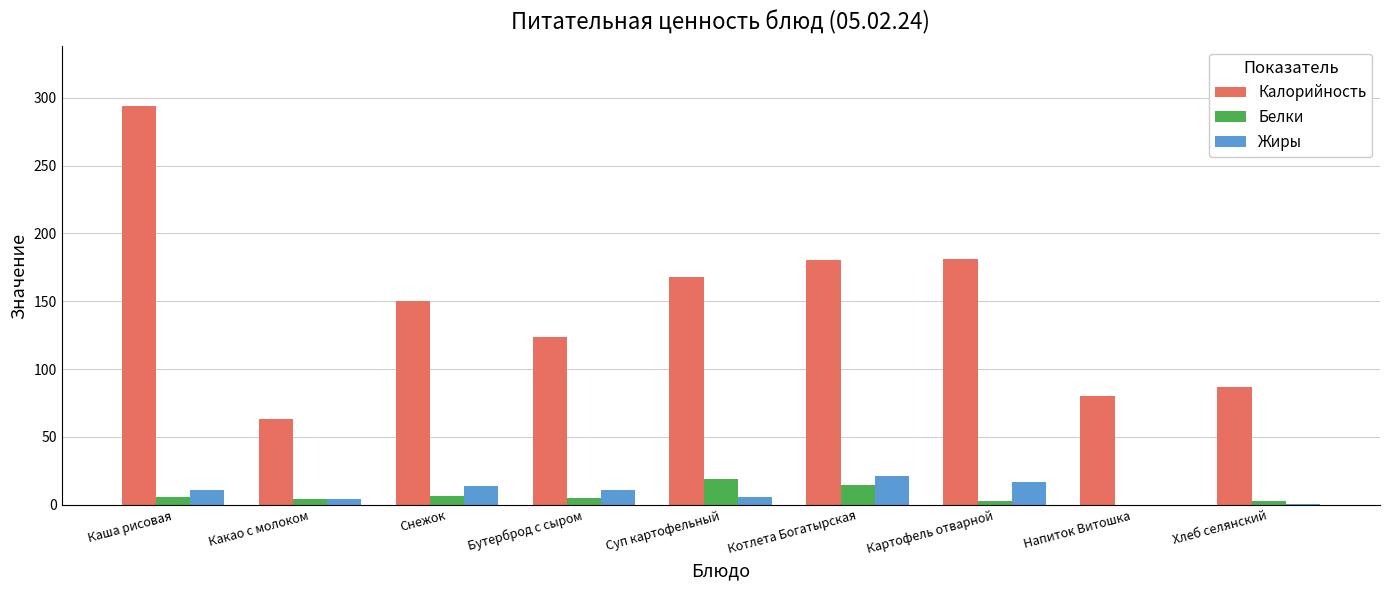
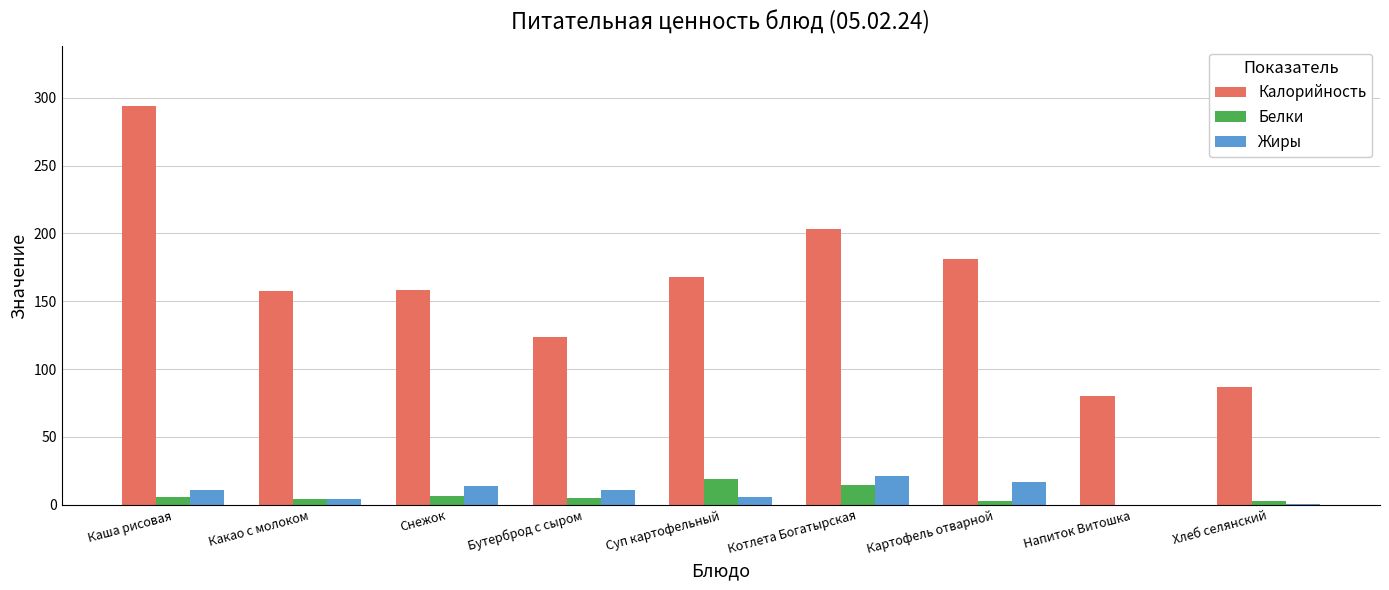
  {
    "Калорийность": {
      "Каша рисовая": 294,
-     "Какао с молоком": 63,
-     "Снежок": 150,
+     "Какао с молоком": 158,
+     "Снежок": 158,
      "Бутерброд с сыром": 124,
      "Суп картофельный": 168,
-     "Котлета Богатырская": 180,
+     "Котлета Богатырская": 203,
      "Картофель отварной": 181,
      "Напиток Витошка": 80,
      "Хлеб селянский": 87
    },
    "Белки": {
      "Каша рисовая": 6,
      "Какао с молоком": 4,
      "Снежок": 6,
      "Бутерброд с сыром": 5,
      "Суп картофельный": 19,
      "Котлета Богатырская": 14,
      "Картофель отварной": 3,
      "Напиток Витошка": 0,
      "Хлеб селянский": 3
    },
    "Жиры": {
      "Каша рисовая": 11,
      "Какао с молоком": 4,
      "Снежок": 14,
      "Бутерброд с сыром": 11,
      "Суп картофельный": 6,
      "Котлета Богатырская": 21,
      "Картофель отварной": 17,
      "Напиток Витошка": 0
    }
  }
